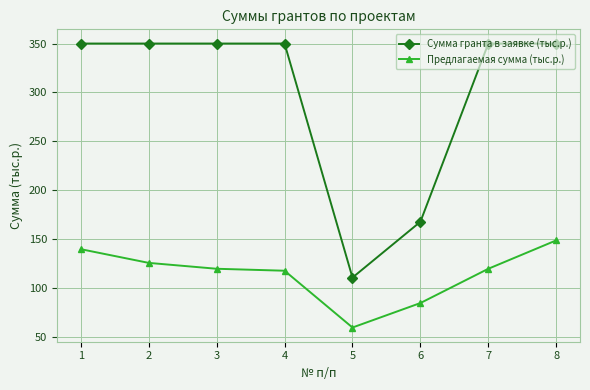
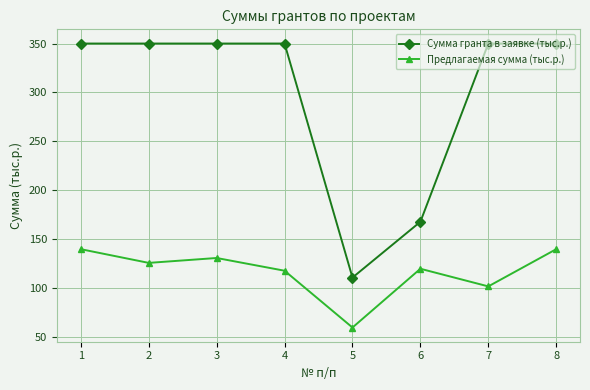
  {
    "Сумма гранта в заявке (тыс.р.)": {
      "1": 350,
      "2": 350,
      "3": 350,
      "4": 350,
      "5": 110,
      "6": 170
    },
    "Предлагаемая сумма (тыс.р.)": {
      "1": 140,
      "2": 130,
-     "3": 120,
+     "3": 130,
      "4": 120,
      "5": 60,
-     "6": 90,
-     "7": 120,
-     "8": 150
+     "6": 120,
+     "7": 100,
+     "8": 140
    }
  }
